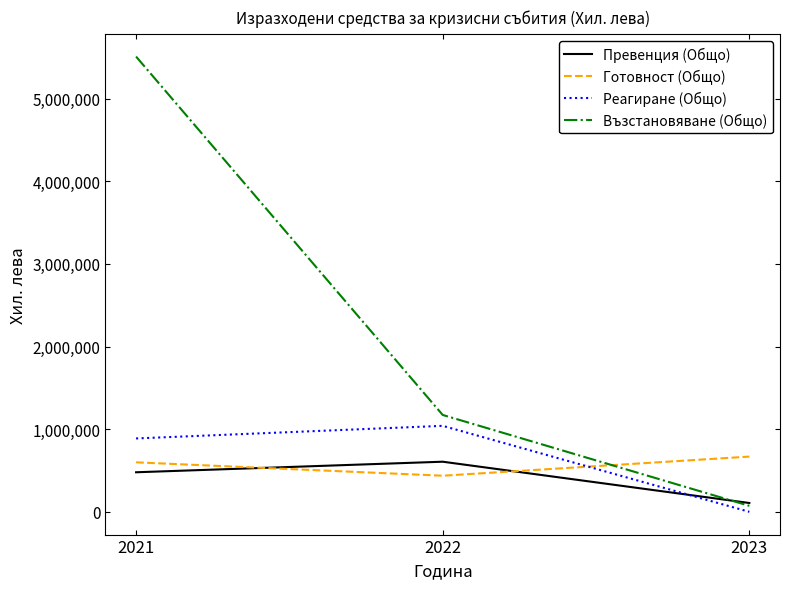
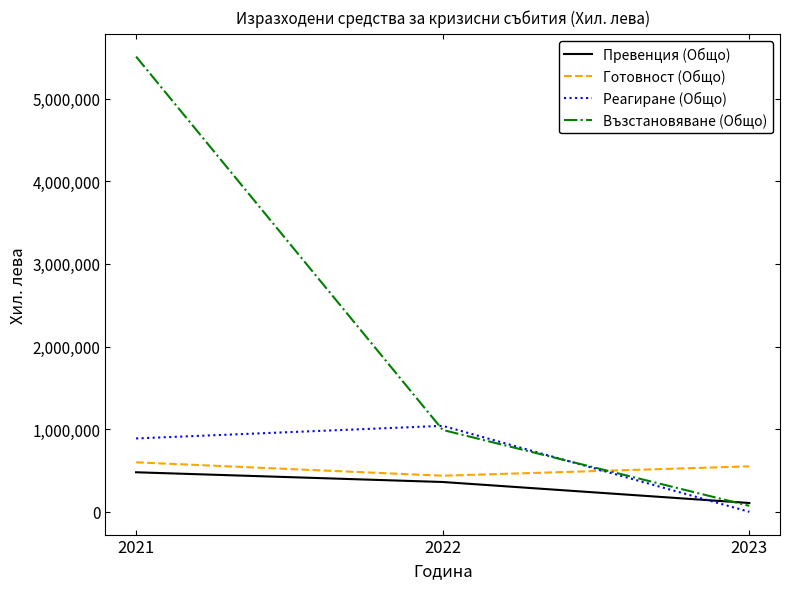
  {
    "Превенция (Общо)": {
      "2021": "500,000",
-     "2022": "600,000",
+     "2022": "400,000",
      "2023": "100,000"
    },
    "Готовност (Общо)": {
      "2021": "600,000",
      "2022": "400,000",
-     "2023": "700,000"
+     "2023": "600,000"
    },
    "Реагиране (Общо)": {
      "2021": "900,000",
      "2022": "1,000,000",
      "2023": "0"
    },
    "Възстановяване (Общо)": {
      "2021": "5,500,000",
-     "2022": "1,200,000",
+     "2022": "1,000,000",
      "2023": "100,000"
    }
  }
